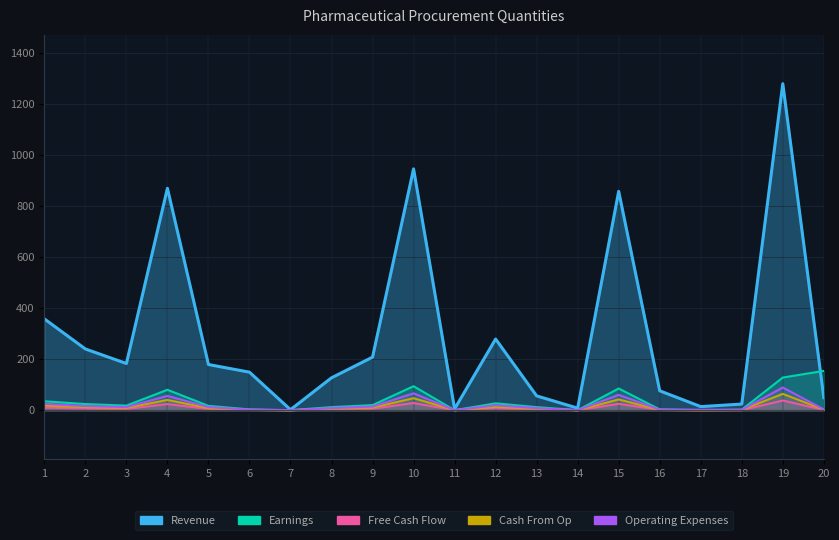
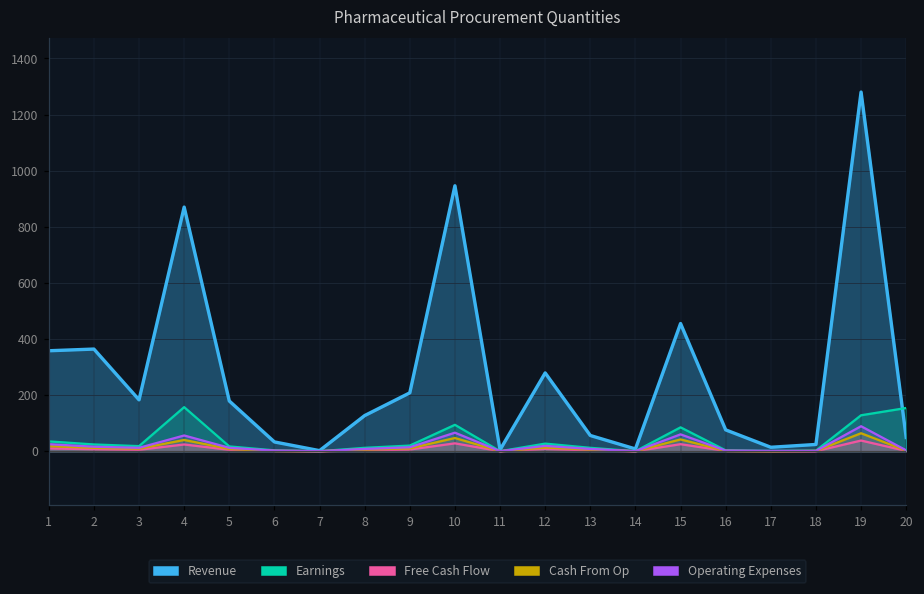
  {
    "Revenue": {
      "1": 360,
-     "2": 240,
+     "2": 360,
      "3": 180,
      "4": 870,
      "5": 180,
-     "6": 150,
+     "6": 30,
      "8": 130,
      "9": 210,
      "10": 950,
      "12": 280,
      "13": 60,
-     "15": 860,
+     "15": 460,
      "16": 80,
      "17": 10,
      "18": 20,
      "19": 1280,
      "20": 50
    },
    "Earnings": {
      "1": 40,
-     "4": 80,
+     "4": 160,
      "10": 90,
      "15": 90,
      "19": 130,
      "20": 150
    }
  }
